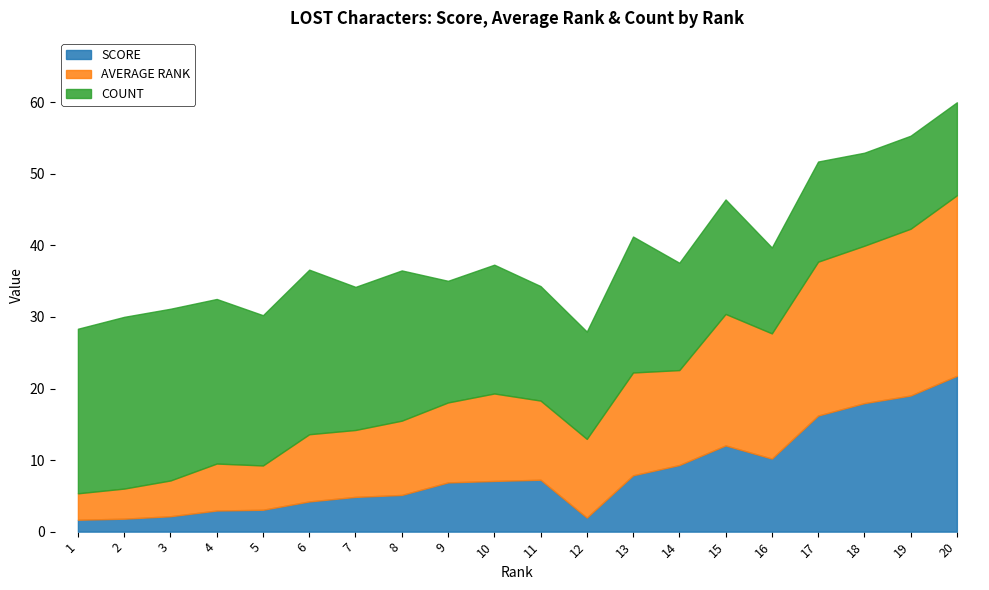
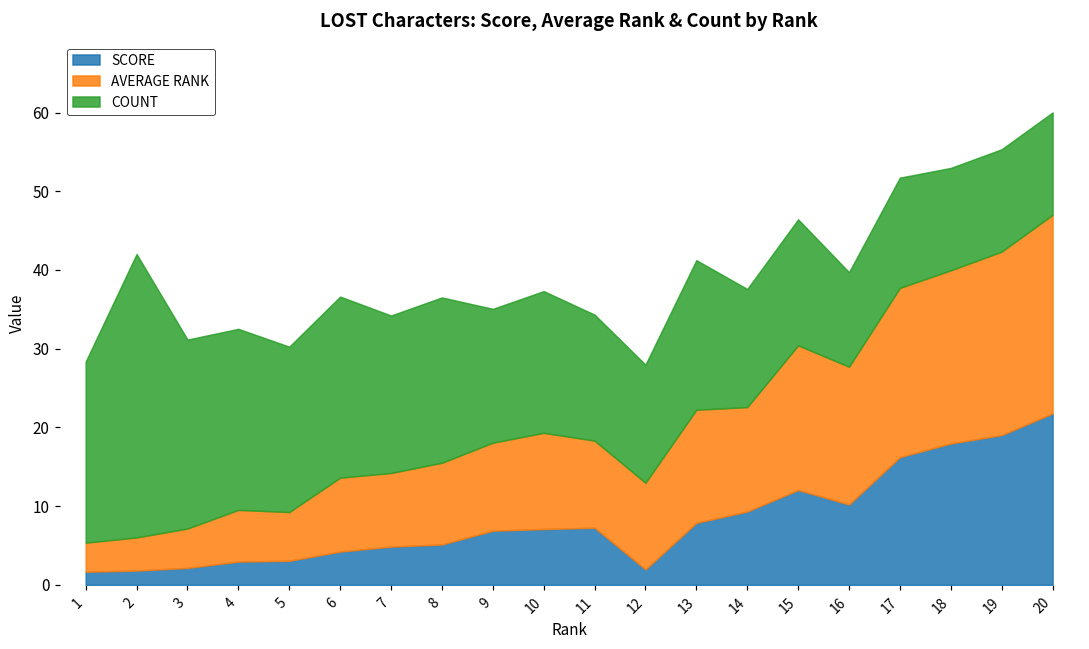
  {
    "SCORE": {
      "1": 2,
      "2": 2,
      "3": 2,
      "4": 3,
      "5": 3,
      "6": 4,
      "7": 5,
      "8": 5,
      "9": 7,
      "10": 7,
      "11": 7,
      "12": 2,
      "13": 8,
      "14": 9,
      "15": 12,
      "16": 10,
      "17": 16,
      "18": 18,
      "19": 19,
      "20": 22
    },
    "AVERAGE RANK": {
      "1": 4,
      "2": 4,
      "3": 5,
      "4": 7,
      "5": 6,
      "6": 9,
      "7": 9,
      "8": 10,
      "9": 11,
      "10": 12,
      "11": 11,
      "12": 11,
      "13": 14,
      "14": 13,
      "15": 18,
      "16": 18,
      "17": 22,
      "18": 22,
      "19": 23,
      "20": 25
    },
    "COUNT": {
      "1": 23,
-     "2": 24,
+     "2": 36,
      "3": 24,
      "4": 23,
      "5": 21,
      "6": 23,
      "7": 20,
      "8": 21,
      "9": 17,
      "10": 18,
      "11": 16,
      "12": 15,
      "13": 19,
      "14": 15,
      "15": 16,
      "16": 12,
      "17": 14,
      "18": 13,
      "19": 13,
      "20": 13
    }
  }
